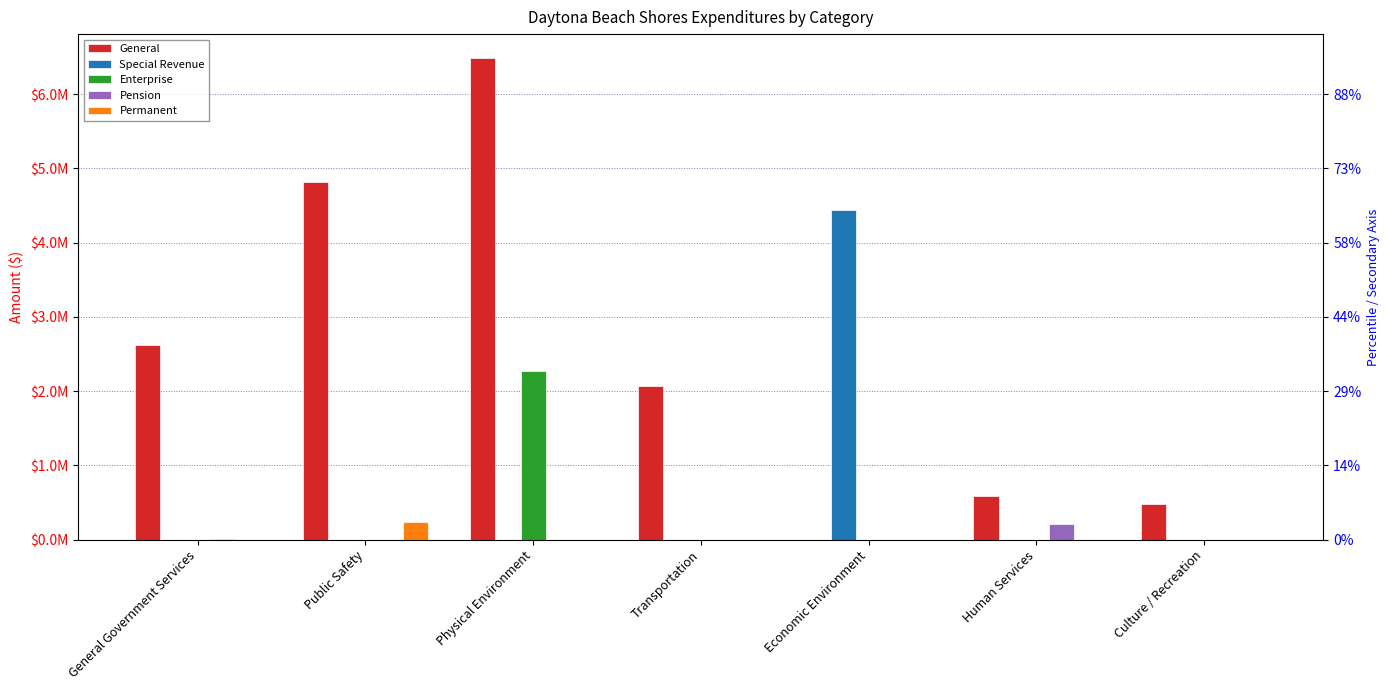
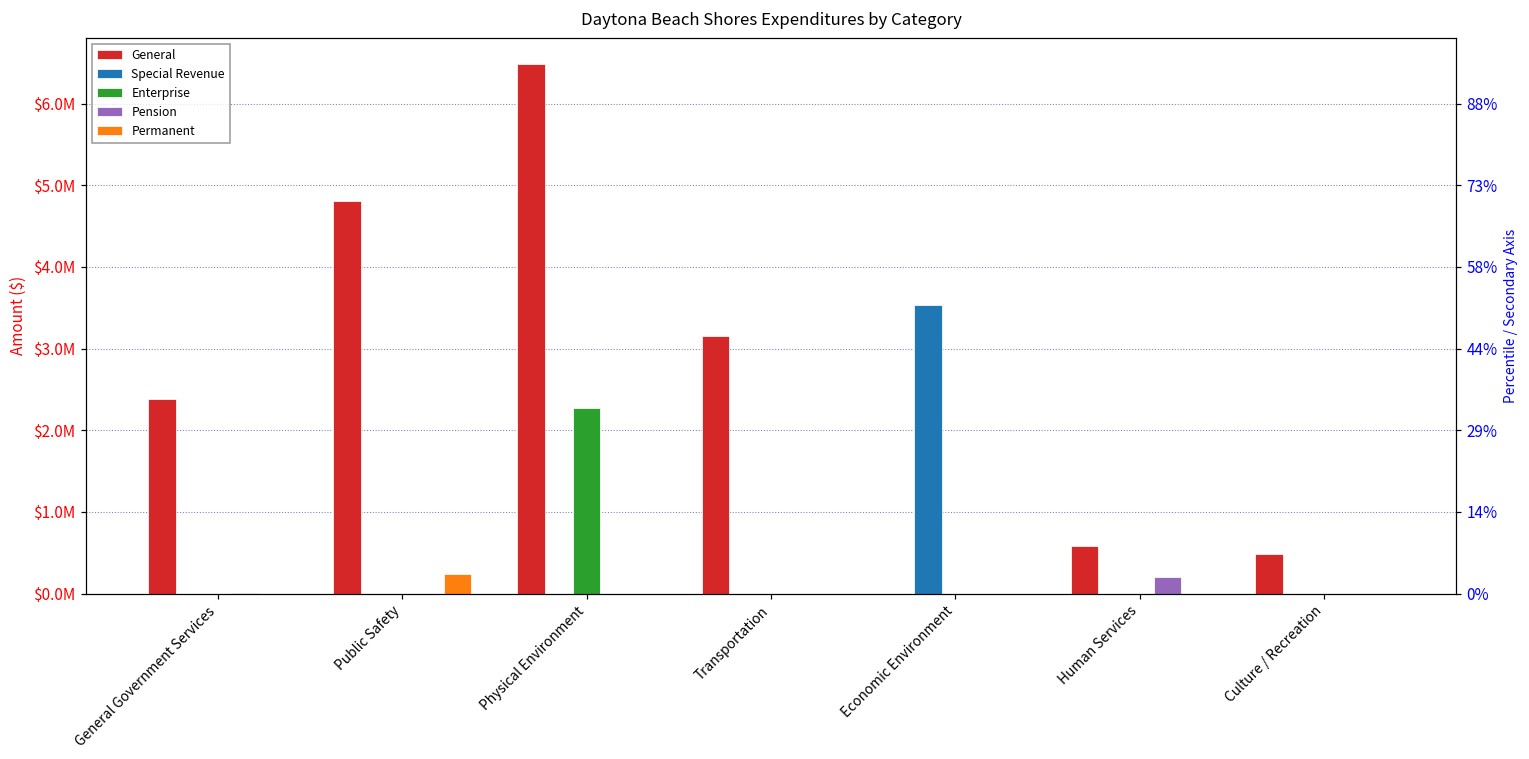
  {
    "General": {
-     "General Government Services": "$2600000",
+     "General Government Services": "$2400000",
      "Public Safety": "$4800000",
      "Physical Environment": "$6500000",
-     "Transportation": "$2100000",
+     "Transportation": "$3100000",
      "Economic Environment": "$0",
      "Human Services": "$600000",
      "Culture / Recreation": "$500000"
    },
    "Special Revenue": {
      "General Government Services": "$0",
      "Public Safety": "$0",
      "Physical Environment": "$0",
      "Transportation": "$0",
-     "Economic Environment": "$4400000",
+     "Economic Environment": "$3500000",
      "Human Services": "$0",
      "Culture / Recreation": "$0"
    },
    "Enterprise": {
      "General Government Services": "$0",
      "Public Safety": "$0",
      "Physical Environment": "$2300000",
      "Transportation": "$0",
      "Economic Environment": "$0",
      "Human Services": "$0",
      "Culture / Recreation": "$0"
    },
    "Pension": {
      "Public Safety": "$0",
      "Physical Environment": "$0",
      "Transportation": "$0",
      "Economic Environment": "$0",
      "Human Services": "$200000",
      "Culture / Recreation": "$0"
    },
    "Permanent": {
      "General Government Services": "$0",
      "Public Safety": "$200000",
      "Physical Environment": "$0",
      "Transportation": "$0",
      "Economic Environment": "$0",
      "Human Services": "$0",
      "Culture / Recreation": "$0"
    }
  }
